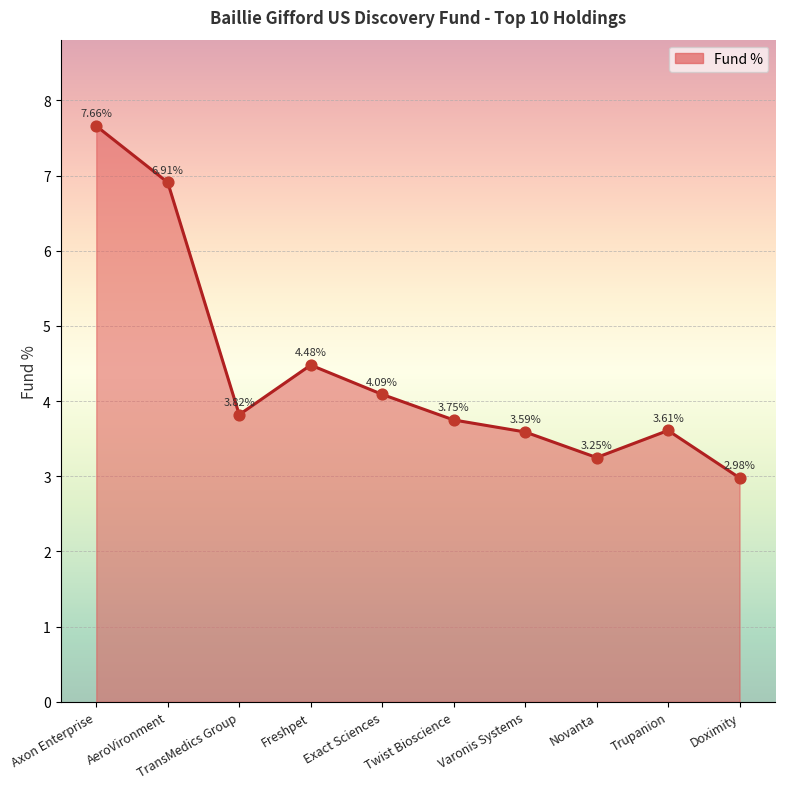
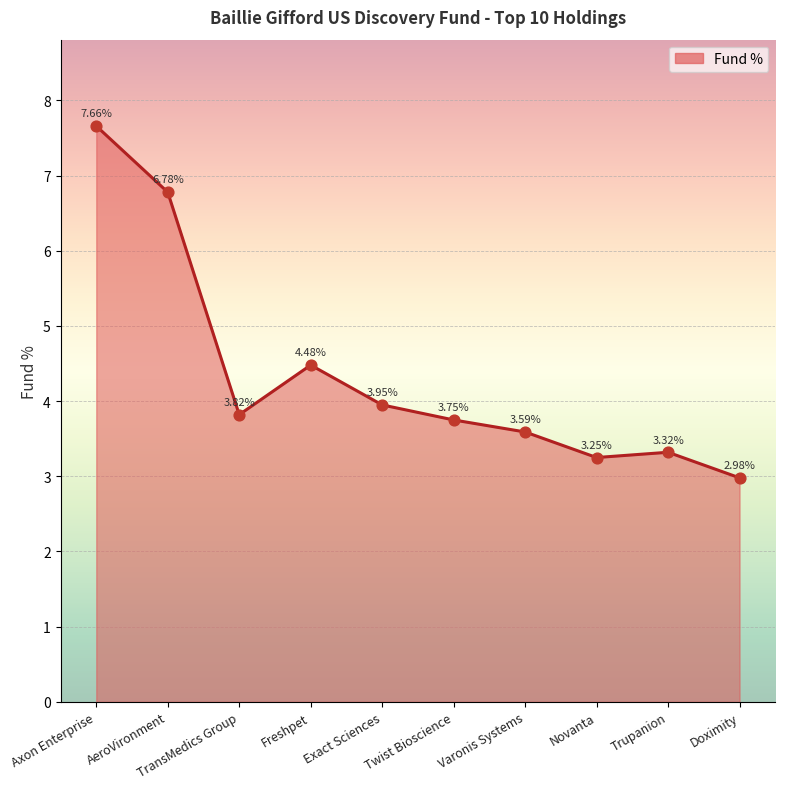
  {
    "Axon Enterprise": "7.66%",
-   "AeroVironment": "6.91%",
+   "AeroVironment": "6.78%",
    "TransMedics Group": "3.82%",
    "Freshpet": "4.48%",
-   "Exact Sciences": "4.09%",
+   "Exact Sciences": "3.95%",
    "Twist Bioscience": "3.75%",
    "Varonis Systems": "3.59%",
    "Novanta": "3.25%",
-   "Trupanion": "3.61%",
+   "Trupanion": "3.32%",
    "Doximity": "2.98%"
  }
